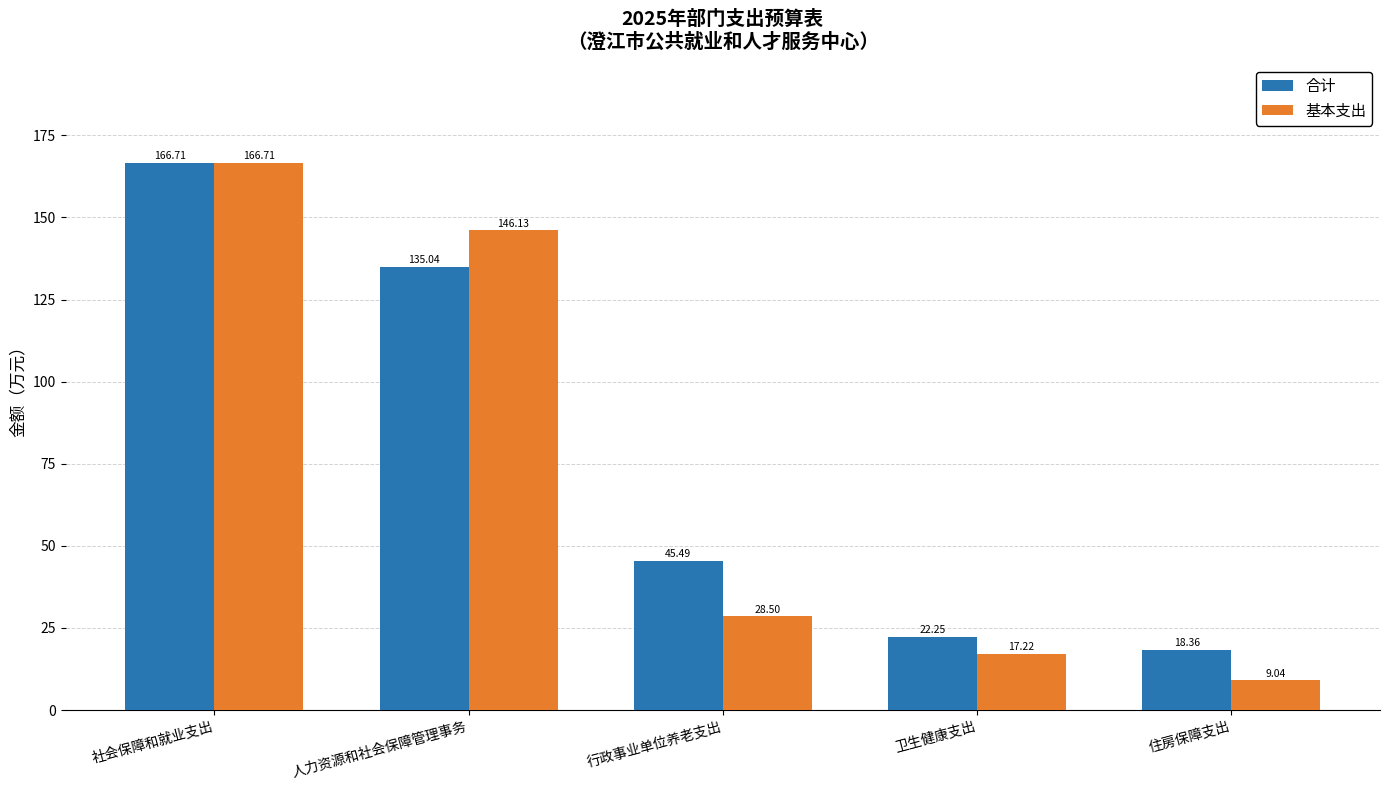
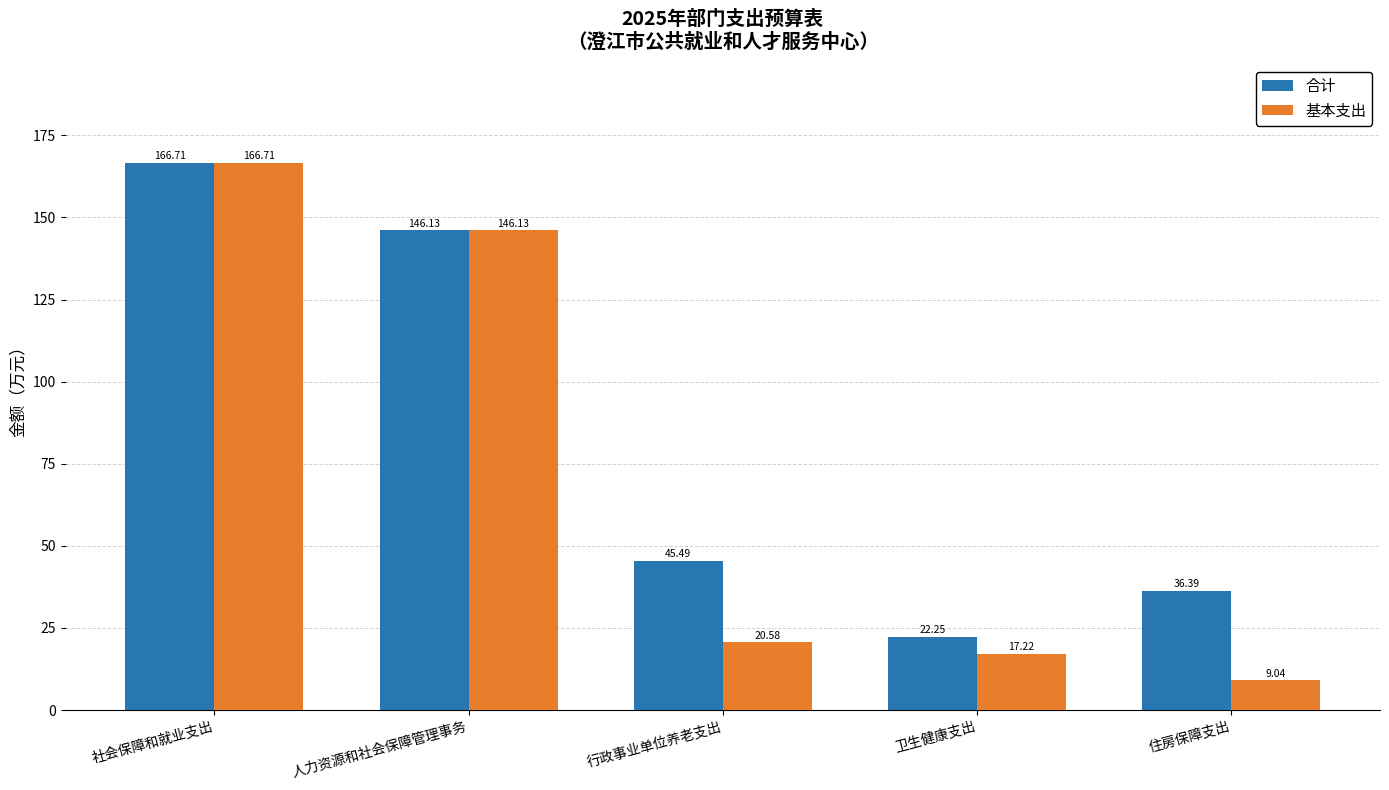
  {
    "合计": {
      "社会保障和就业支出": 166.71,
-     "人力资源和社会保障管理事务": 135.04,
+     "人力资源和社会保障管理事务": 146.13,
      "行政事业单位养老支出": 45.49,
      "卫生健康支出": 22.25,
-     "住房保障支出": 18.36
+     "住房保障支出": 36.39
    },
    "基本支出": {
      "社会保障和就业支出": 166.71,
      "人力资源和社会保障管理事务": 146.13,
-     "行政事业单位养老支出": 28.50,
+     "行政事业单位养老支出": 20.58,
      "卫生健康支出": 17.22,
      "住房保障支出": 9.04
    }
  }
